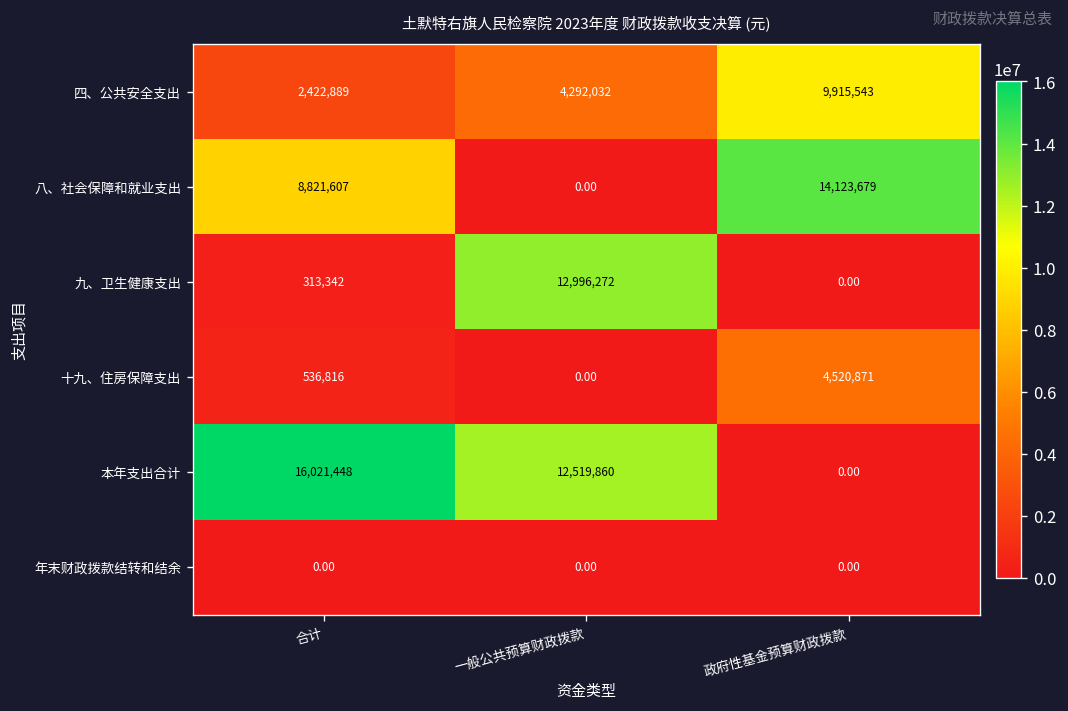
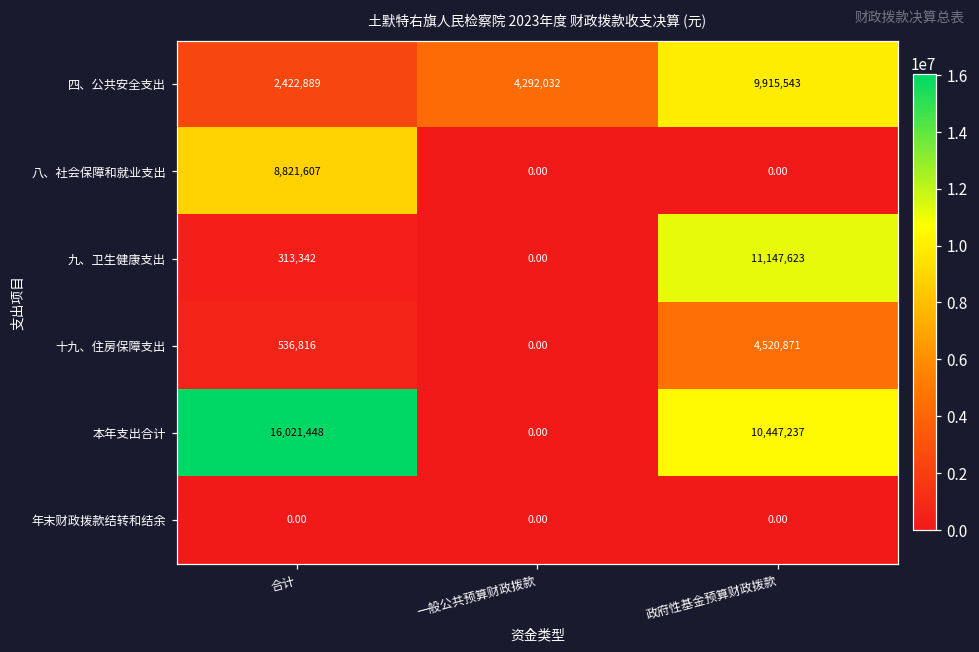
  {
    "四、公共安全支出": {
      "合计": "2,422,889",
      "一般公共预算财政拨款": "4,292,032",
      "政府性基金预算财政拨款": "9,915,543"
    },
    "八、社会保障和就业支出": {
      "合计": "8,821,607",
      "一般公共预算财政拨款": "0.00",
-     "政府性基金预算财政拨款": "14,123,679"
+     "政府性基金预算财政拨款": "0.00"
    },
    "九、卫生健康支出": {
      "合计": "313,342",
-     "一般公共预算财政拨款": "12,996,272",
-     "政府性基金预算财政拨款": "0.00"
+     "一般公共预算财政拨款": "0.00",
+     "政府性基金预算财政拨款": "11,147,623"
    },
    "十九、住房保障支出": {
      "合计": "536,816",
      "一般公共预算财政拨款": "0.00",
      "政府性基金预算财政拨款": "4,520,871"
    },
    "本年支出合计": {
      "合计": "16,021,448",
-     "一般公共预算财政拨款": "12,519,860",
-     "政府性基金预算财政拨款": "0.00"
+     "一般公共预算财政拨款": "0.00",
+     "政府性基金预算财政拨款": "10,447,237"
    },
    "年末财政拨款结转和结余": {
      "合计": "0.00",
      "一般公共预算财政拨款": "0.00",
      "政府性基金预算财政拨款": "0.00"
    }
  }
